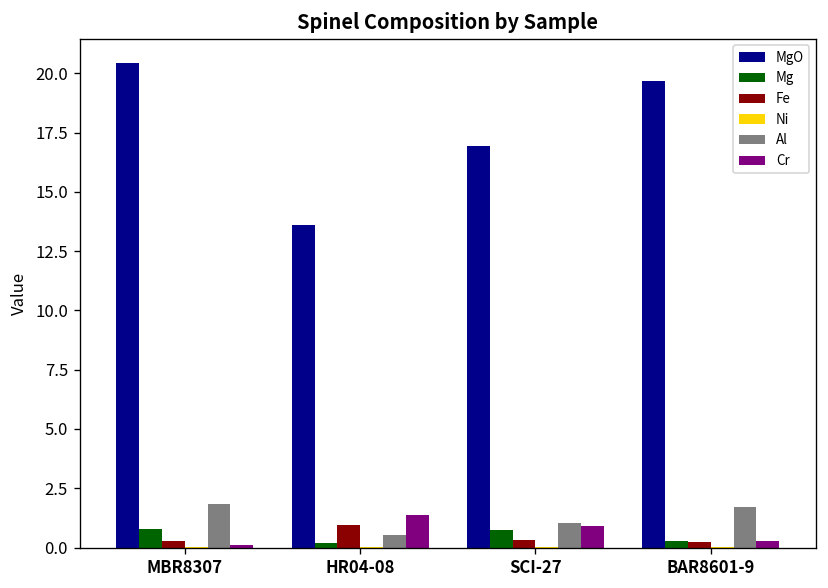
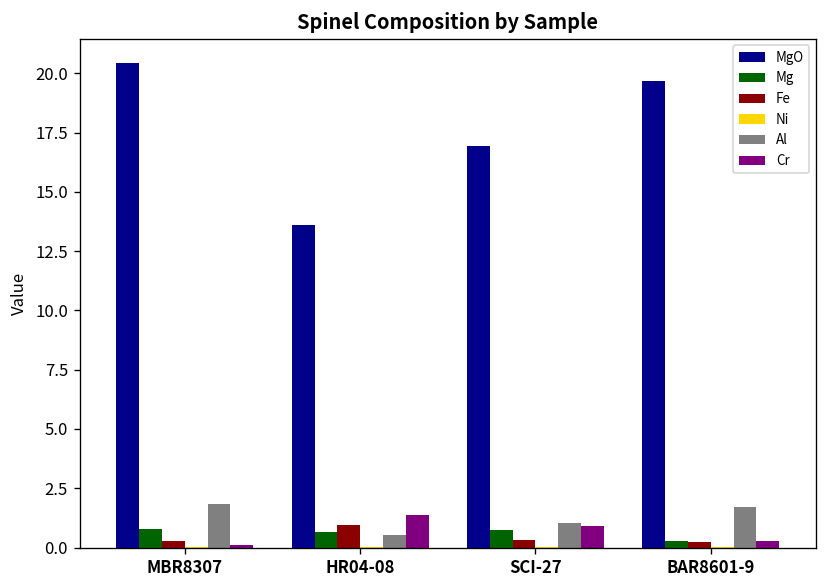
  {
    "MgO": {
      "MBR8307": 20.4,
      "HR04-08": 13.6,
      "SCI-27": 17.0,
      "BAR8601-9": 19.7
    },
    "Mg": {
      "MBR8307": 0.8,
-     "HR04-08": 0.2,
+     "HR04-08": 0.6,
      "SCI-27": 0.7,
      "BAR8601-9": 0.3
    },
    "Fe": {
      "MBR8307": 0.3,
      "HR04-08": 0.9,
      "SCI-27": 0.3,
      "BAR8601-9": 0.2
    },
    "Al": {
      "MBR8307": 1.8,
      "HR04-08": 0.5,
      "SCI-27": 1.0,
      "BAR8601-9": 1.7
    },
    "Cr": {
      "HR04-08": 1.4,
      "SCI-27": 0.9,
      "BAR8601-9": 0.3
    }
  }
